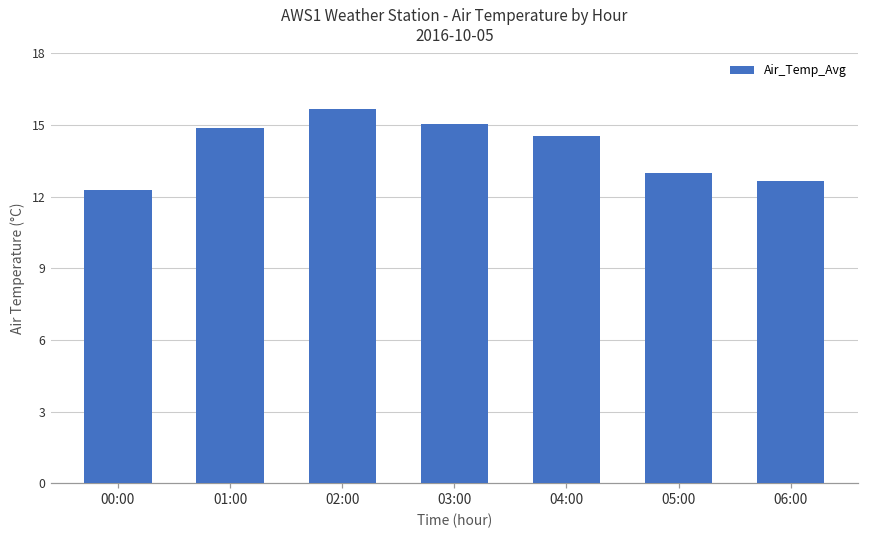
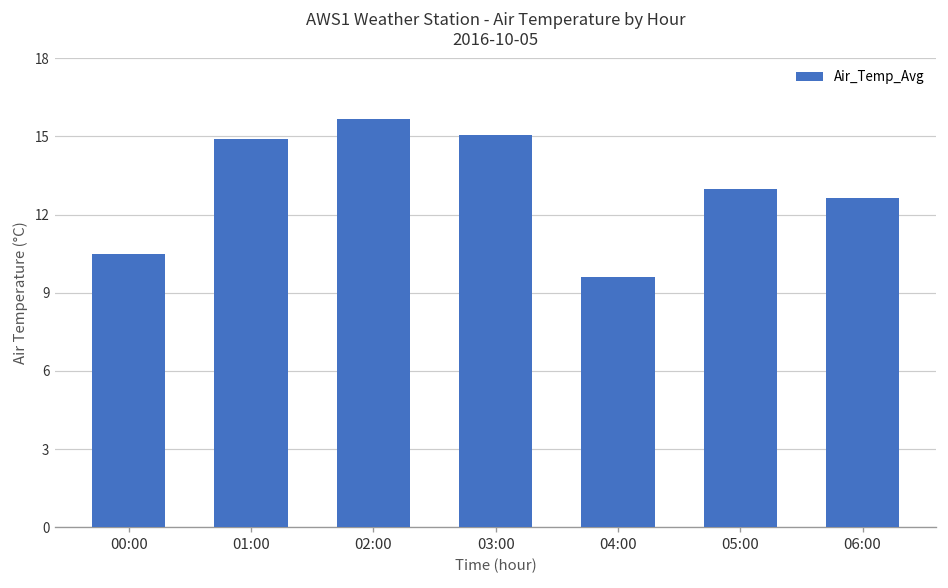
  {
-   "00:00": 12.3,
+   "00:00": 10.5,
    "01:00": 14.9,
    "02:00": 15.7,
    "03:00": 15.0,
-   "04:00": 14.5,
+   "04:00": 9.6,
    "05:00": 13.0,
    "06:00": 12.6
  }
